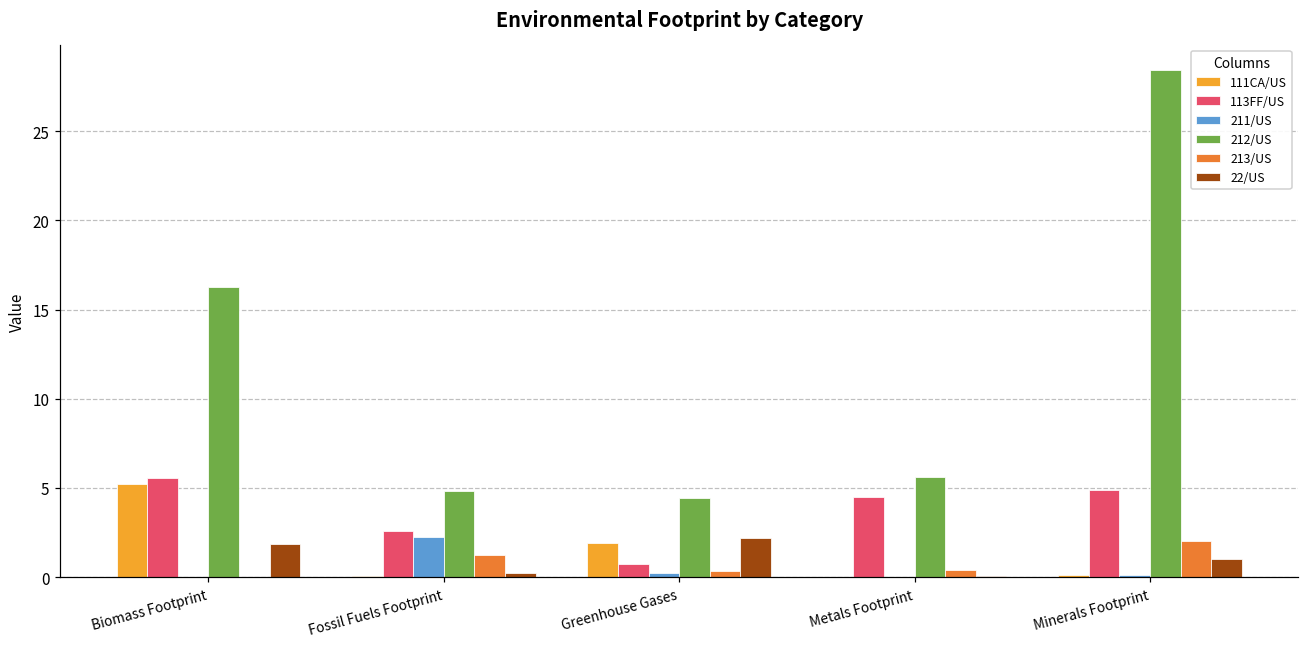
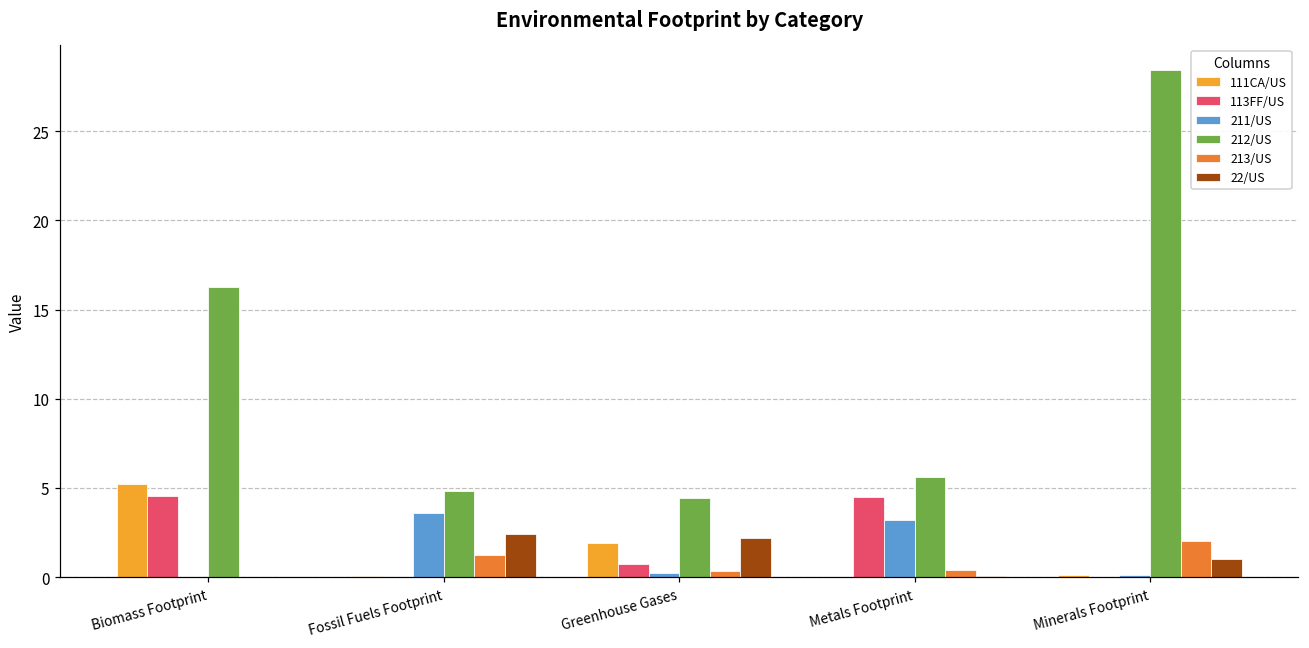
  {
    "113FF/US": {
-     "Biomass Footprint": 5.6,
-     "Fossil Fuels Footprint": 2.6,
+     "Biomass Footprint": 4.5,
+     "Fossil Fuels Footprint": 0.0,
      "Greenhouse Gases": 0.7,
      "Metals Footprint": 4.5,
-     "Minerals Footprint": 4.9
+     "Minerals Footprint": 0.0
    },
    "211/US": {
-     "Fossil Fuels Footprint": 2.3,
+     "Fossil Fuels Footprint": 3.6,
      "Greenhouse Gases": 0.3,
-     "Metals Footprint": 0.0
+     "Metals Footprint": 3.2
    },
    "212/US": {
      "Biomass Footprint": 16.3,
      "Fossil Fuels Footprint": 4.8,
      "Greenhouse Gases": 4.5,
      "Metals Footprint": 5.6,
      "Minerals Footprint": 28.4
    },
    "22/US": {
-     "Biomass Footprint": 1.9,
-     "Fossil Fuels Footprint": 0.2,
+     "Biomass Footprint": 0.0,
+     "Fossil Fuels Footprint": 2.4,
      "Greenhouse Gases": 2.2,
      "Minerals Footprint": 1.0
    }
  }
